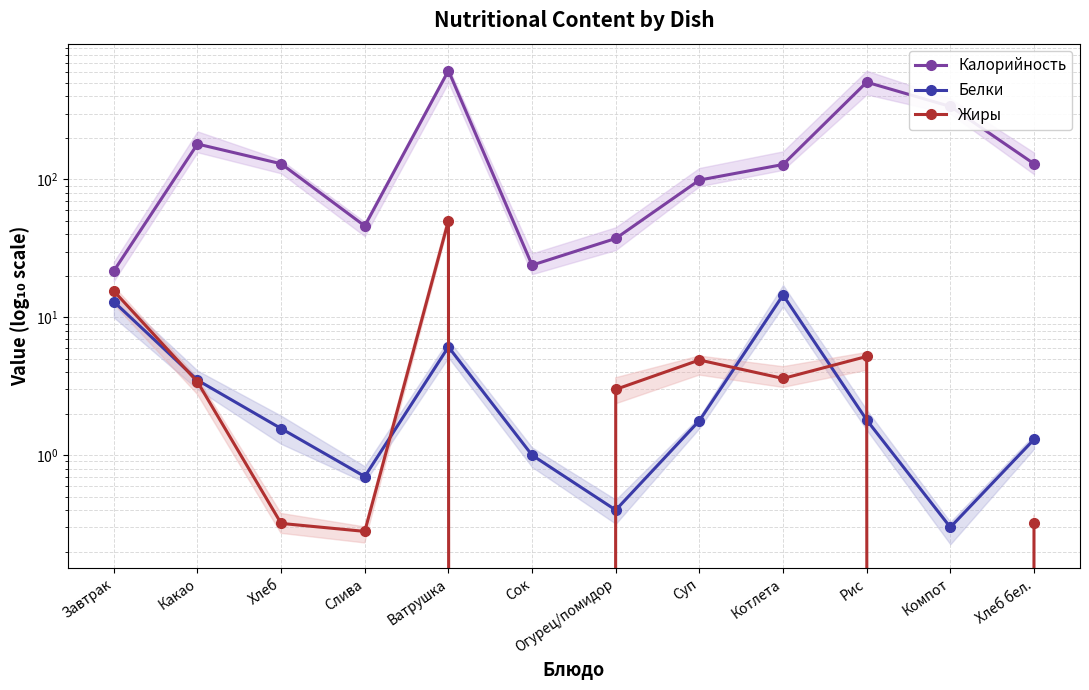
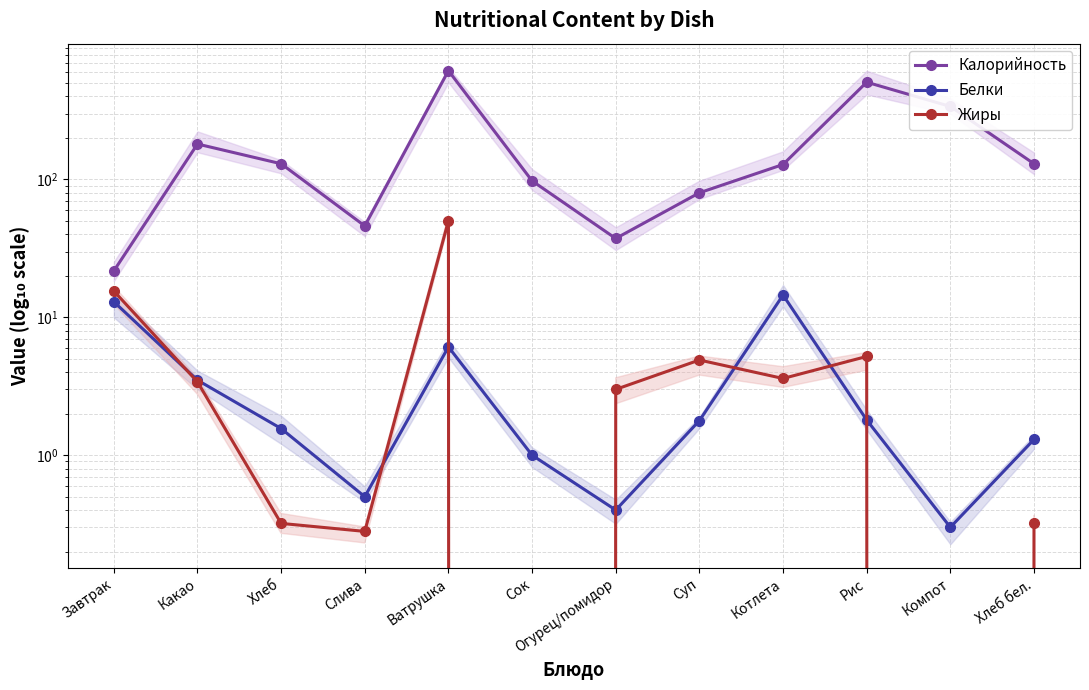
  {
    "Калорийность": {
      "Завтрак": 22,
      "Какао": 180,
      "Хлеб": 130,
      "Слива": 46,
      "Ватрушка": 600,
-     "Сок": 24,
+     "Сок": 100,
      "Огурец/помидор": 37,
-     "Суп": 100,
+     "Суп": 80,
      "Котлета": 130,
      "Рис": 510,
      "Хлеб бел.": 130
    },
    "Белки": {
      "Завтрак": 13,
      "Хлеб": 1.6,
-     "Слива": 0.7,
+     "Слива": 0.5,
      "Ватрушка": 6,
      "Сок": 1.0,
      "Огурец/помидор": 0.4,
      "Суп": 1.8,
      "Котлета": 15,
      "Рис": 1.8,
      "Компот": 0.3,
      "Хлеб бел.": 1.3
    },
    "Жиры": {
      "Хлеб": 0.32,
      "Слива": 0.28,
      "Ватрушка": 50,
      "Огурец/помидор": 3.0,
      "Суп": 4.9,
      "Котлета": 3.6,
      "Рис": 5.2,
      "Хлеб бел.": 0.32
    }
  }
